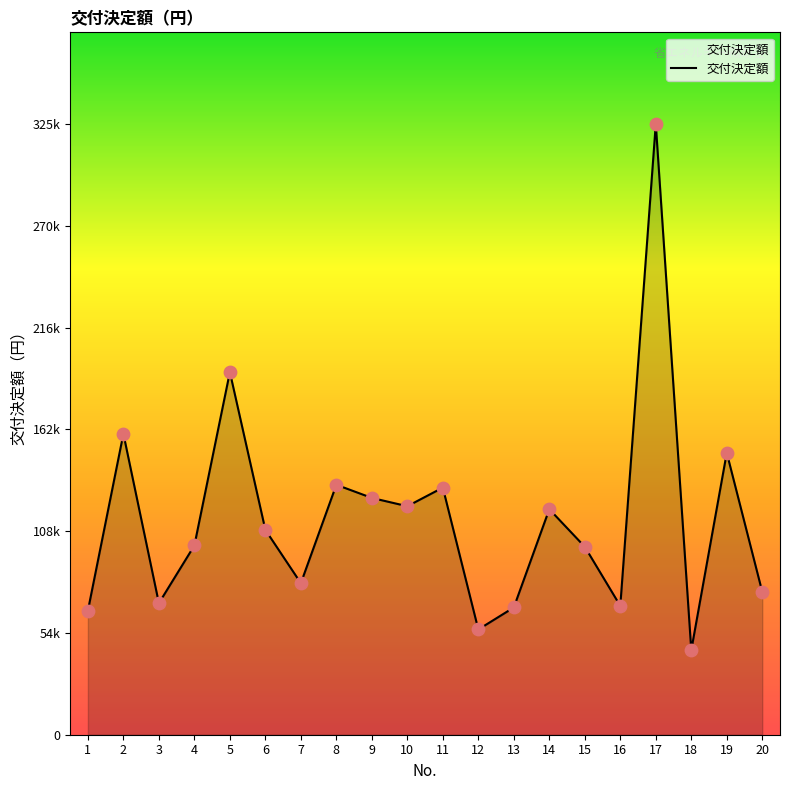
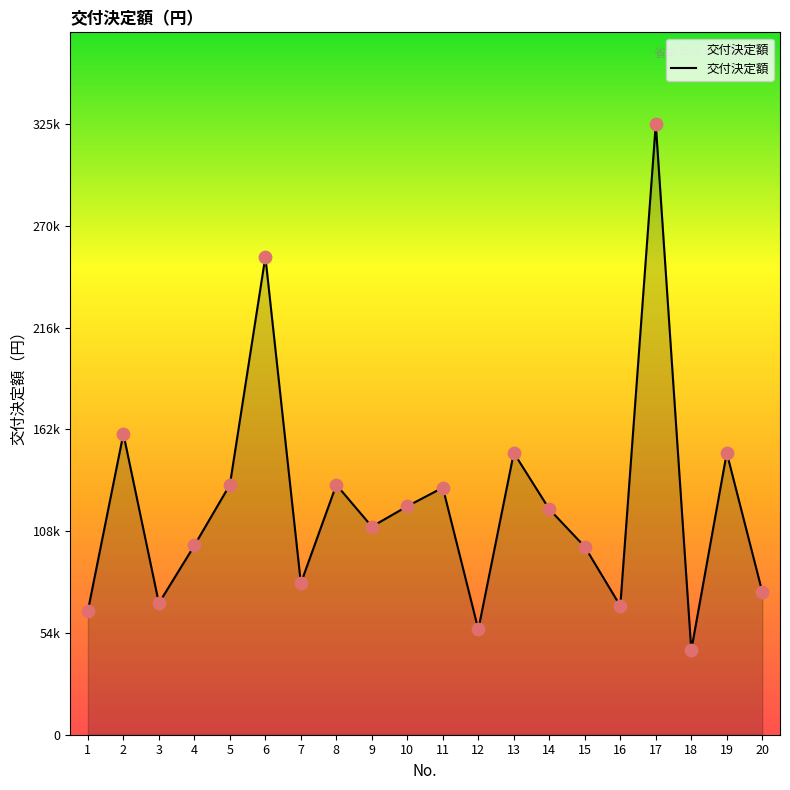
  {
    "1": 66000,
    "2": 160000,
    "3": 70000,
    "4": 101000,
-   "5": 193000,
-   "6": 109000,
+   "5": 133000,
+   "6": 254000,
    "7": 81000,
    "8": 133000,
-   "9": 126000,
+   "9": 111000,
    "10": 122000,
    "11": 131000,
    "12": 56000,
-   "13": 68000,
+   "13": 150000,
    "14": 120000,
    "15": 100000,
    "16": 69000,
    "17": 325000,
    "18": 45000,
    "19": 150000,
    "20": 76000
  }
